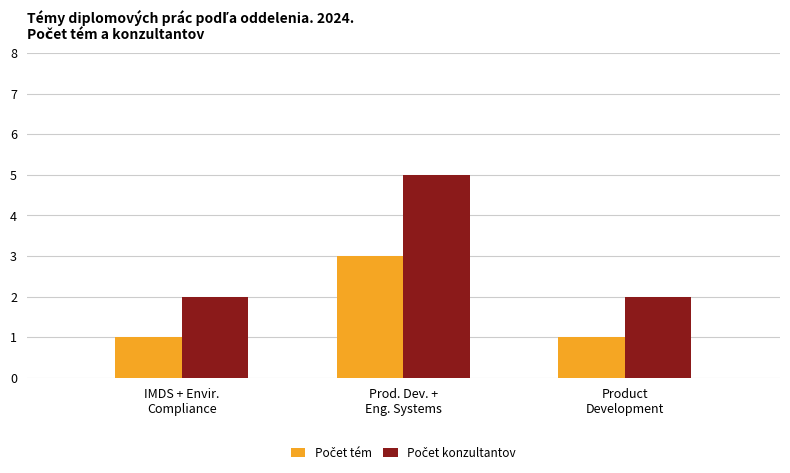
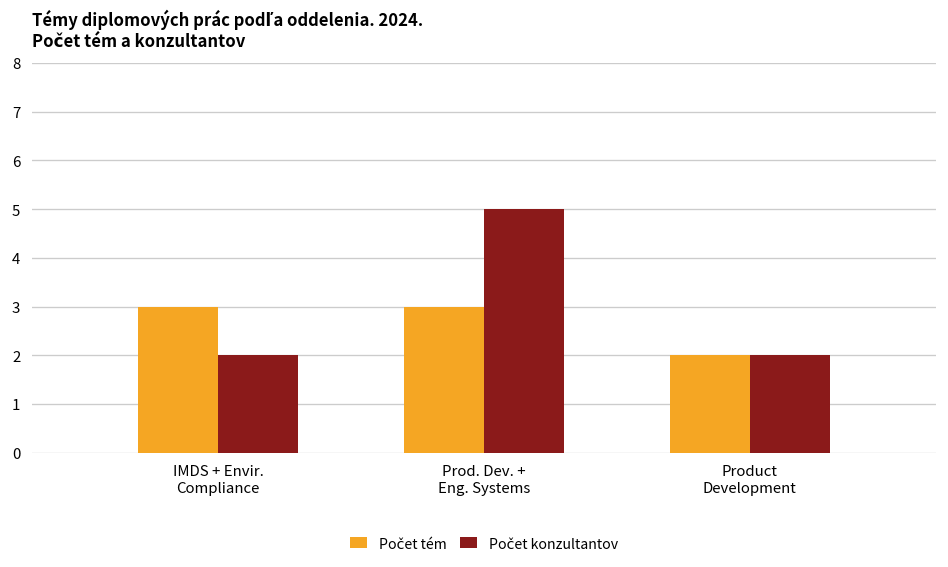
  {
    "Počet tém": {
-     "IMDS + Envir. Compliance": 1,
+     "IMDS + Envir. Compliance": 3,
      "Prod. Dev. + Eng. Systems": 3,
-     "Product Development": 1
+     "Product Development": 2
    },
    "Počet konzultantov": {
      "IMDS + Envir. Compliance": 2,
      "Prod. Dev. + Eng. Systems": 5,
      "Product Development": 2
    }
  }
